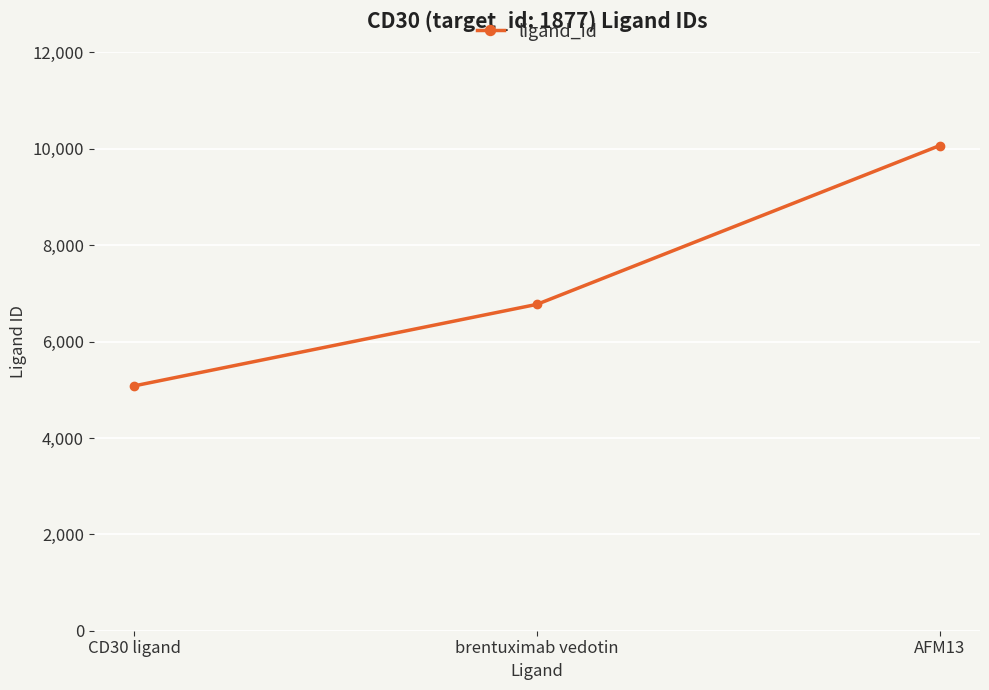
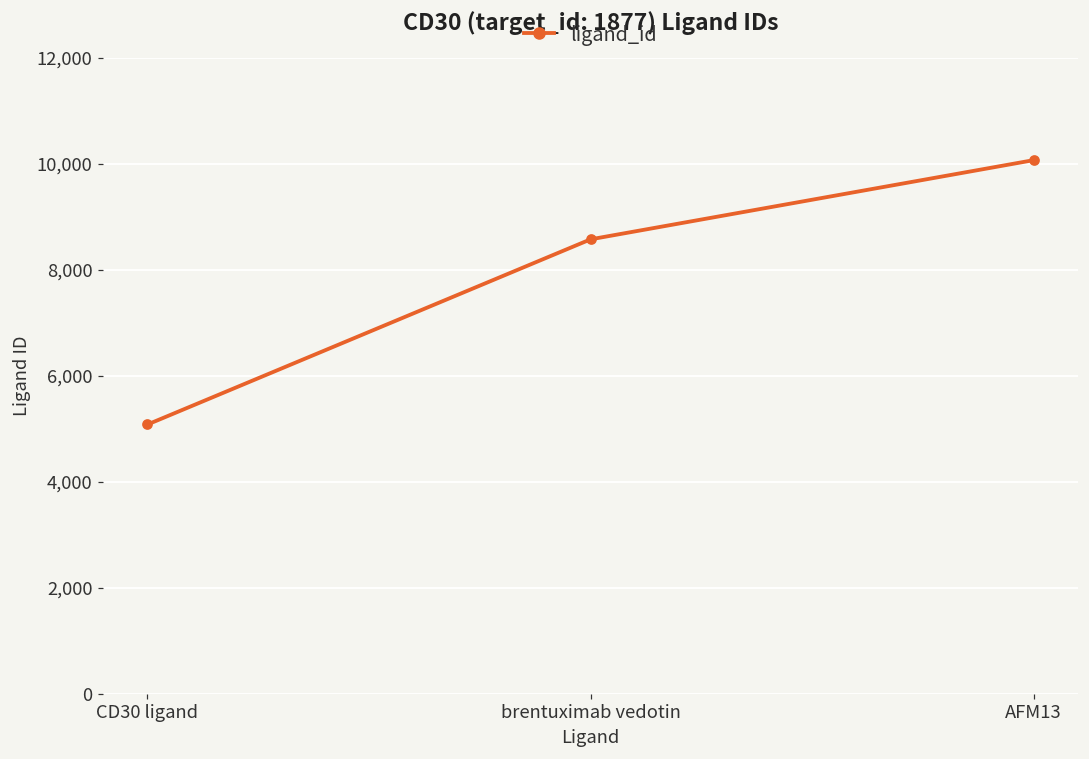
  {
    "CD30 ligand": "5,100",
-   "brentuximab vedotin": "6,800",
+   "brentuximab vedotin": "8,600",
    "AFM13": "10,100"
  }
